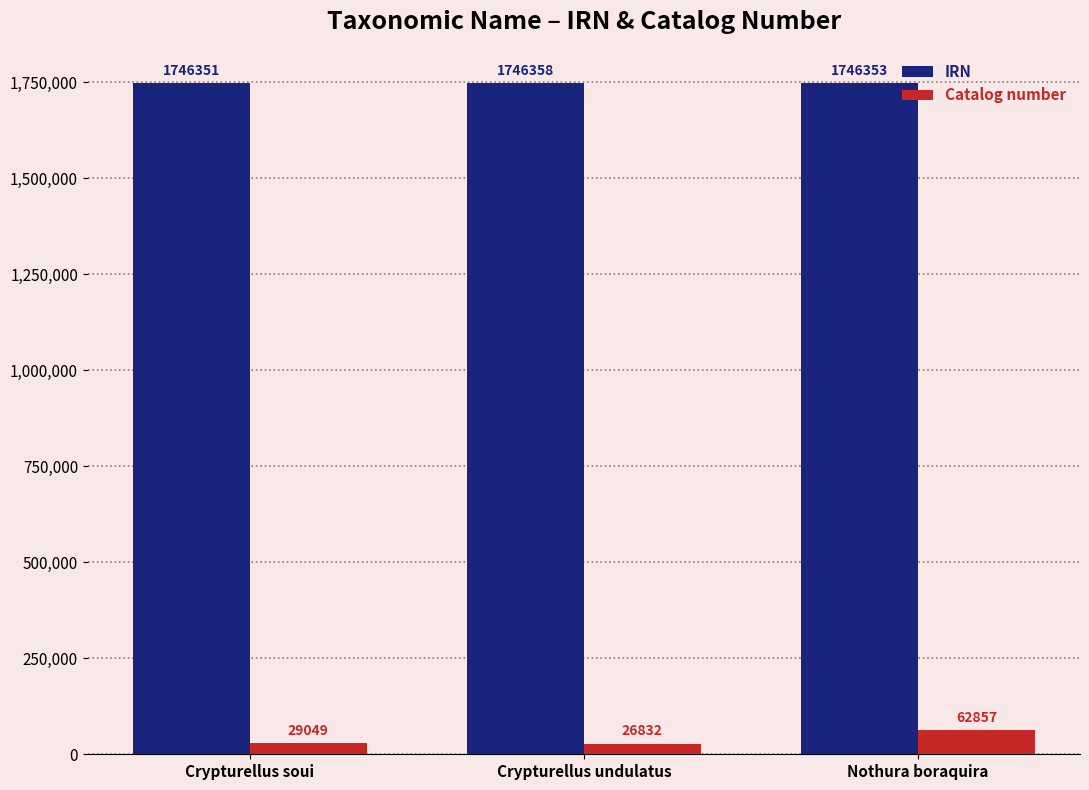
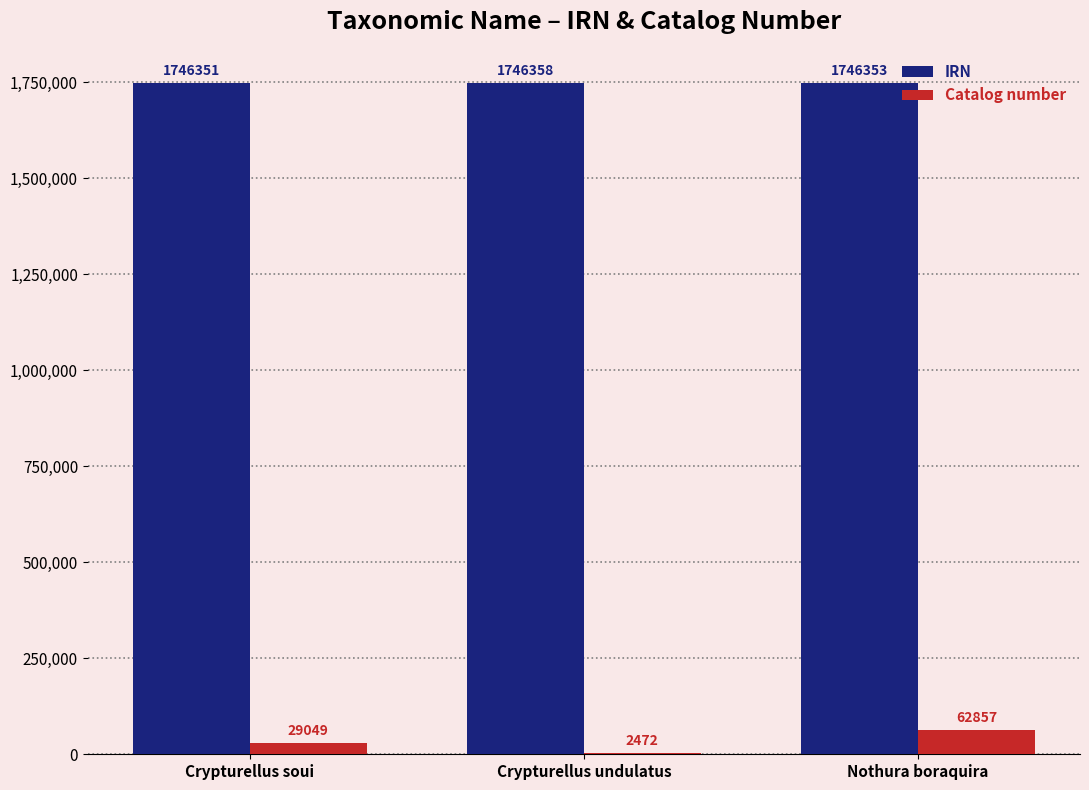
  {
    "IRN": {
      "Crypturellus soui": 1746351,
      "Crypturellus undulatus": 1746358,
      "Nothura boraquira": 1746353
    },
    "Catalog number": {
      "Crypturellus soui": 29049,
-     "Crypturellus undulatus": 26832,
+     "Crypturellus undulatus": 2472,
      "Nothura boraquira": 62857
    }
  }
